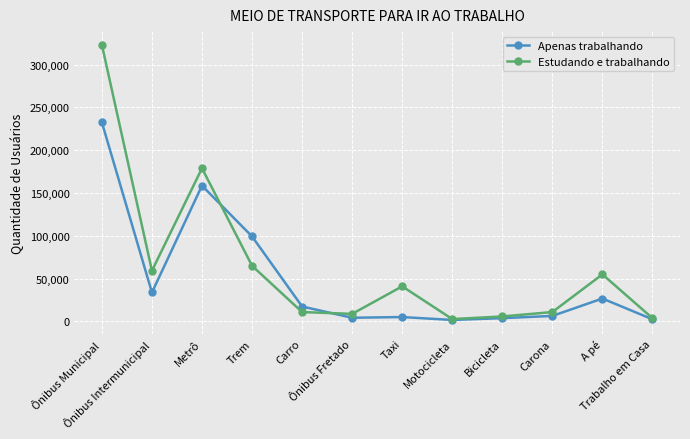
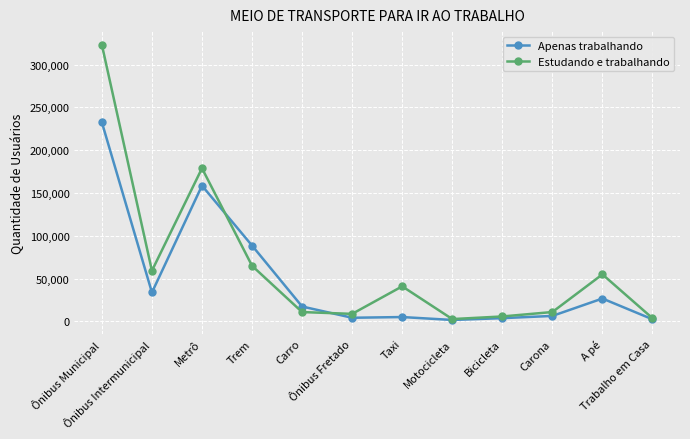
  {
    "Apenas trabalhando": {
      "Ônibus Municipal": "230,000",
      "Ônibus Intermunicipal": "30,000",
      "Metrô": "160,000",
-     "Trem": "100,000",
+     "Trem": "90,000",
      "Carro": "20,000",
      "Ônibus Fretado": "0",
      "Taxi": "10,000",
      "Carona": "10,000",
      "A pé": "30,000"
    },
    "Estudando e trabalhando": {
      "Ônibus Municipal": "320,000",
      "Ônibus Intermunicipal": "60,000",
      "Metrô": "180,000",
      "Trem": "60,000",
      "Carro": "10,000",
      "Ônibus Fretado": "10,000",
      "Taxi": "40,000",
      "Carona": "10,000",
      "A pé": "50,000"
    }
  }
